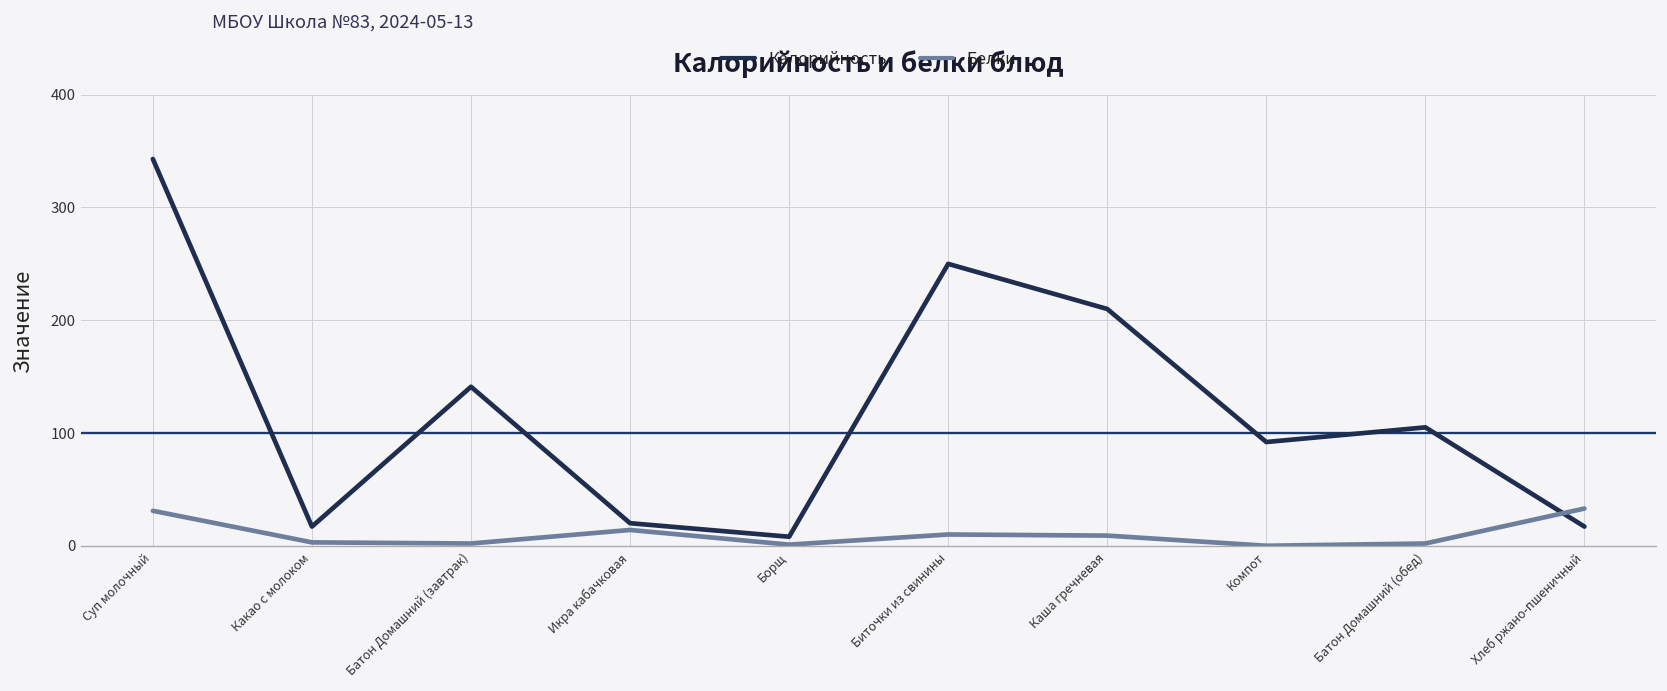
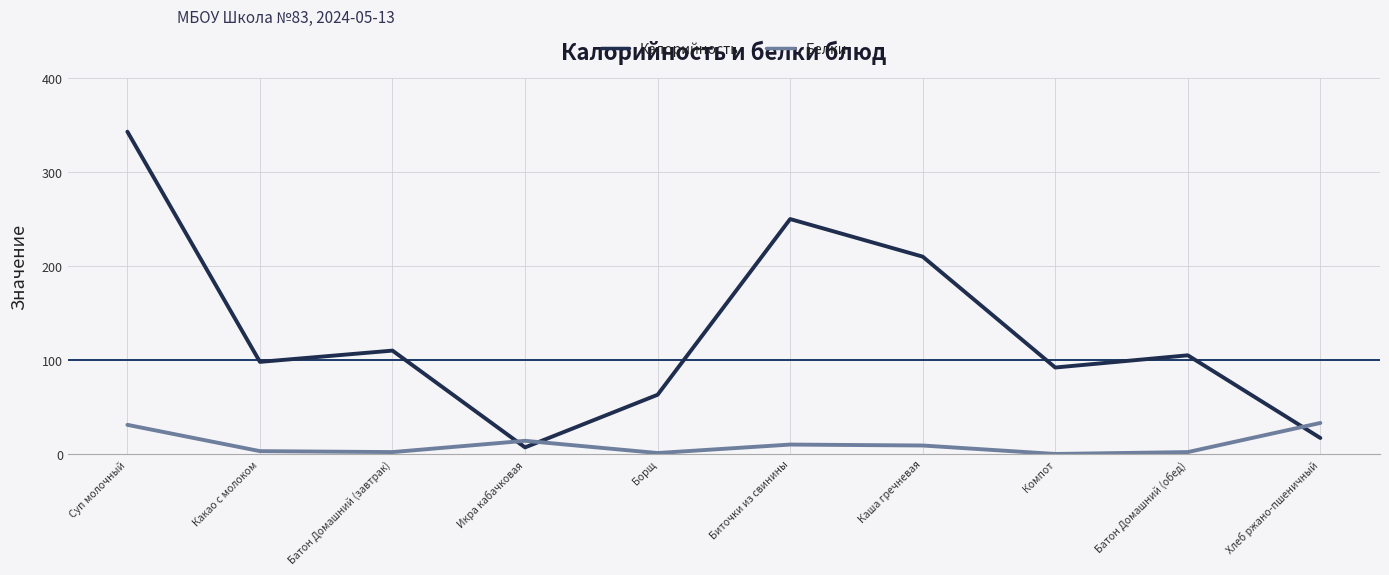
  {
    "Калорийность": {
      "Суп молочный": 340,
-     "Какао с молоком": 20,
-     "Батон Домашний (завтрак)": 140,
-     "Икра кабачковая": 20,
-     "Борщ": 10,
+     "Какао с молоком": 100,
+     "Батон Домашний (завтрак)": 110,
+     "Икра кабачковая": 10,
+     "Борщ": 60,
      "Биточки из свинины": 250,
      "Каша гречневая": 210,
      "Компот": 90,
      "Батон Домашний (обед)": 110,
      "Хлеб ржано-пшеничный": 20
    },
    "Белки": {
      "Суп молочный": 30,
      "Какао с молоком": 0,
      "Батон Домашний (завтрак)": 0,
      "Икра кабачковая": 10,
      "Борщ": 0,
      "Биточки из свинины": 10,
      "Каша гречневая": 10,
      "Компот": 0,
      "Батон Домашний (обед)": 0,
      "Хлеб ржано-пшеничный": 30
    }
  }
